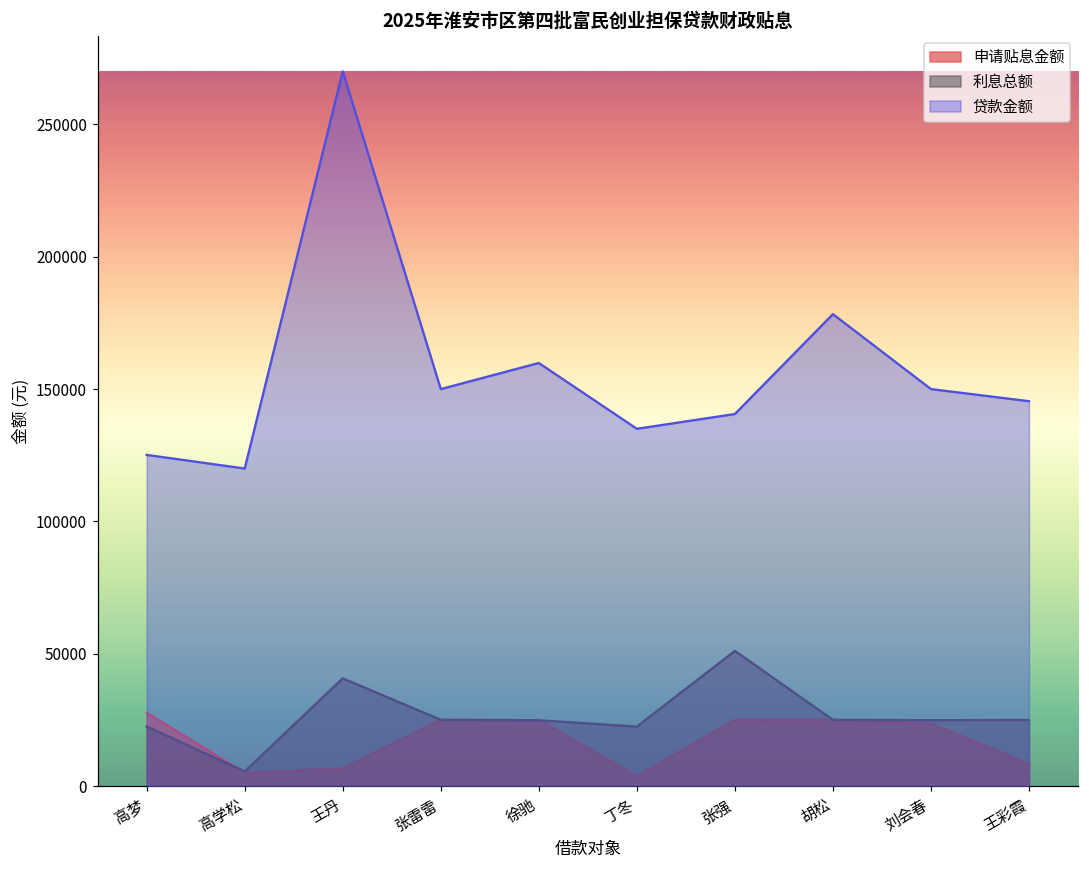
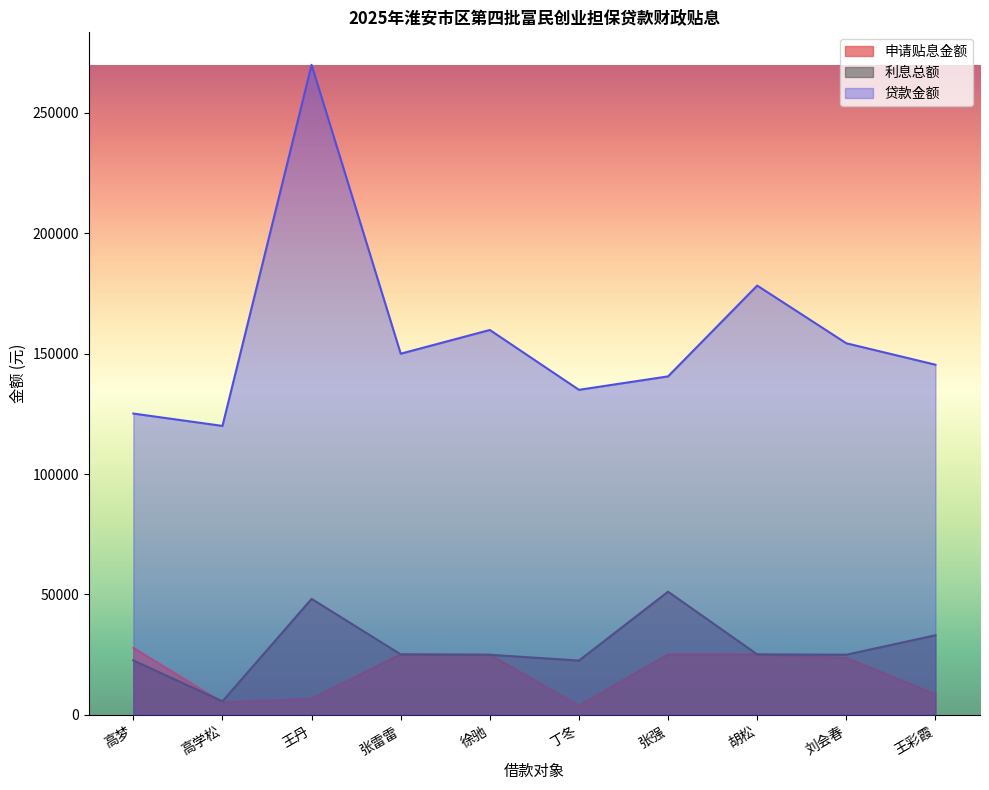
  {
    "申请贴息金额": {
      "高梦": 28000,
      "王丹": 7000,
      "丁冬": 4000,
      "张强": 25000,
      "刘会春": 24000,
      "王彩霞": 9000
    },
    "利息总额": {
      "高梦": 23000,
-     "王丹": 41000,
+     "王丹": 48000,
      "丁冬": 23000,
      "张强": 51000,
      "刘会春": 25000,
-     "王彩霞": 25000
+     "王彩霞": 33000
    },
    "贷款金额": {
      "高梦": 125000,
      "高学松": 120000,
      "王丹": 270000,
      "张雷雷": 150000,
      "徐驰": 160000,
      "丁冬": 135000,
      "张强": 141000,
      "胡松": 178000,
-     "刘会春": 150000,
+     "刘会春": 154000,
      "王彩霞": 145000
    }
  }
